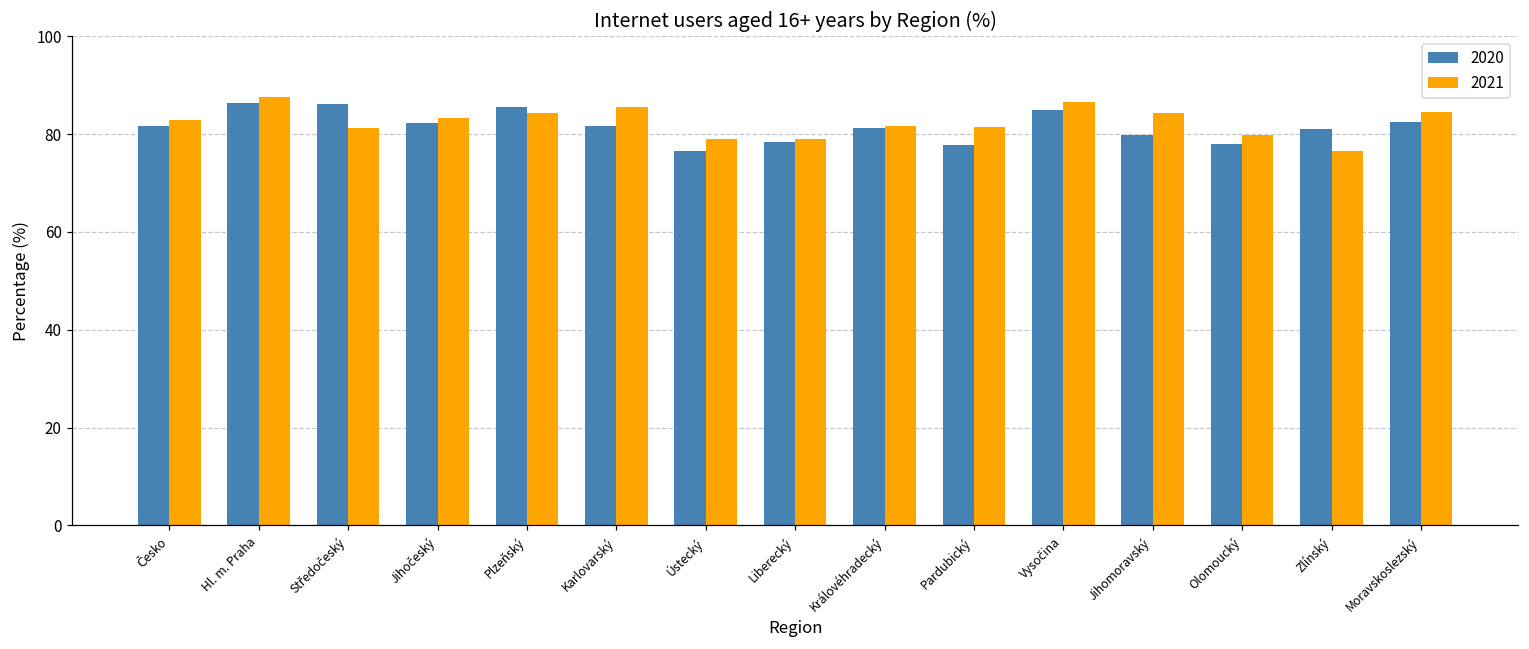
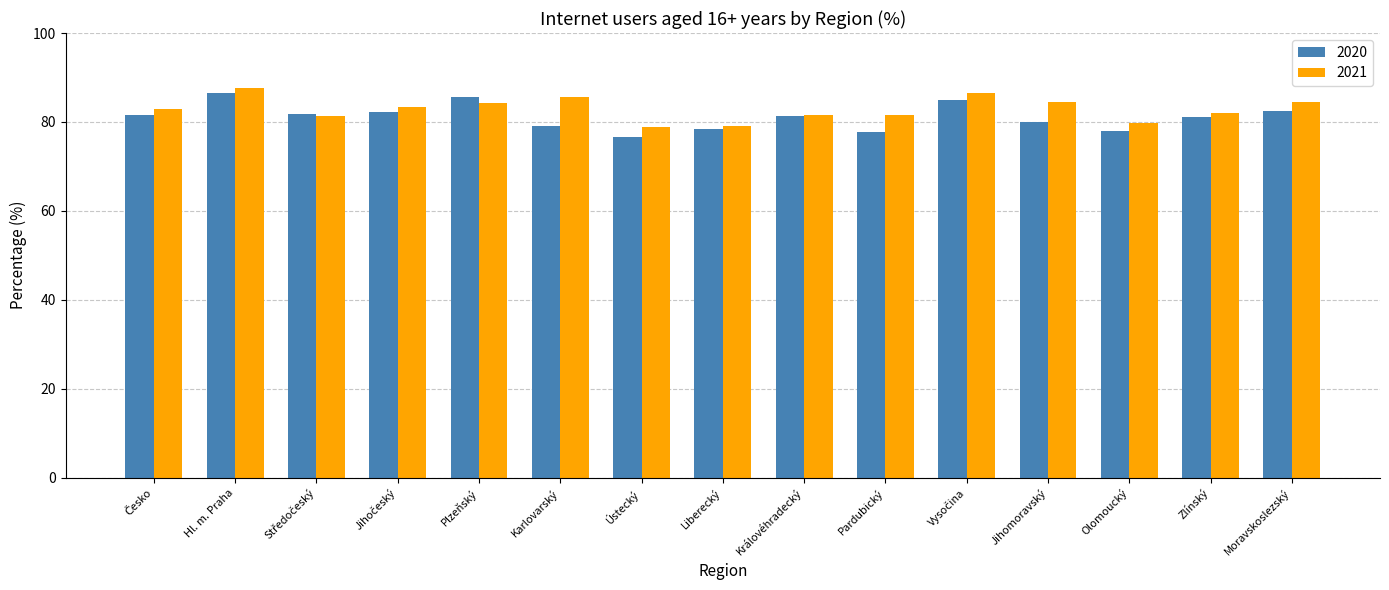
  {
    "2020": {
      "Česko": 82,
      "Hl. m. Praha": 86,
-     "Středočeský": 86,
+     "Středočeský": 82,
      "Jihočeský": 82,
      "Plzeňský": 86,
-     "Karlovarský": 82,
+     "Karlovarský": 79,
      "Ústecký": 77,
      "Liberecký": 78,
      "Královéhradecký": 81,
      "Pardubický": 78,
      "Vysočina": 85,
      "Jihomoravský": 80,
      "Olomoucký": 78,
      "Zlínský": 81,
      "Moravskoslezský": 82
    },
    "2021": {
      "Česko": 83,
      "Hl. m. Praha": 88,
      "Středočeský": 81,
      "Jihočeský": 83,
      "Plzeňský": 84,
      "Karlovarský": 86,
      "Ústecký": 79,
      "Liberecký": 79,
      "Královéhradecký": 82,
      "Pardubický": 81,
      "Vysočina": 87,
      "Jihomoravský": 84,
      "Olomoucký": 80,
-     "Zlínský": 77,
+     "Zlínský": 82,
      "Moravskoslezský": 85
    }
  }
